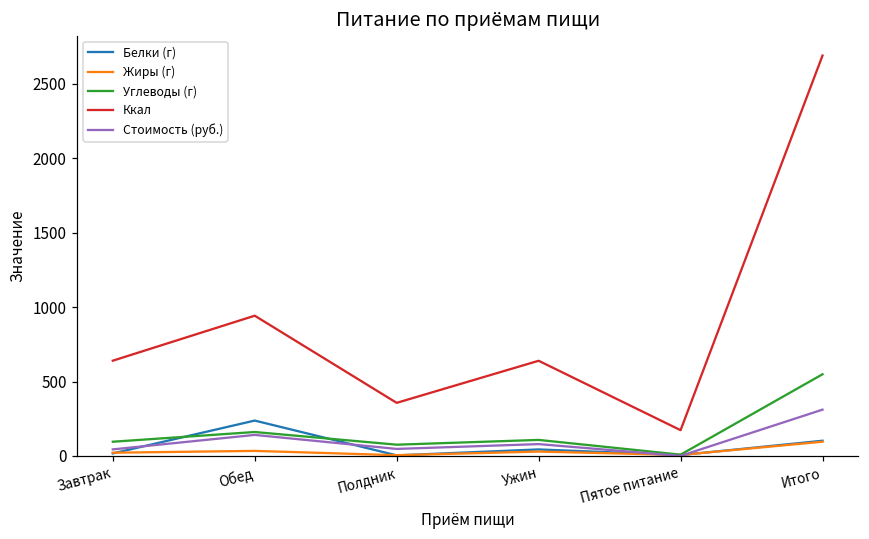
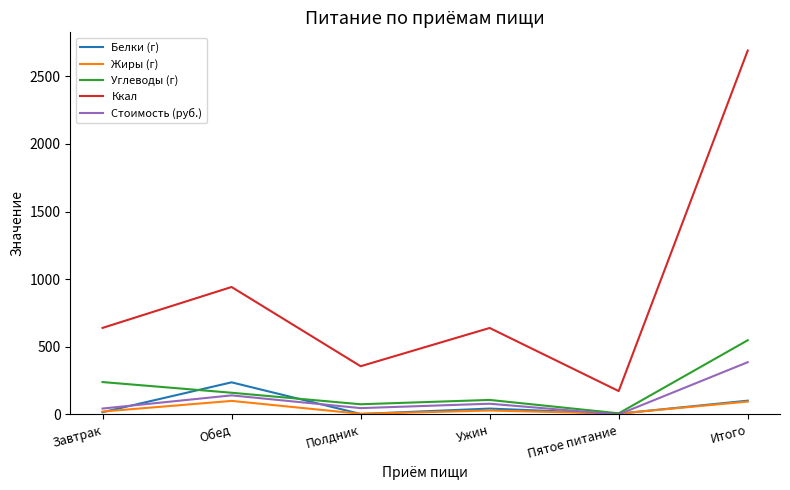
  {
    "Белки (г)": {
      "Обед": 240
    },
    "Жиры (г)": {
-     "Обед": 30
+     "Обед": 100
    },
    "Углеводы (г)": {
-     "Завтрак": 100,
+     "Завтрак": 240,
      "Обед": 160,
      "Полдник": 80,
      "Ужин": 110,
      "Итого": 550
    },
    "Ккал": {
      "Завтрак": 640,
      "Обед": 940,
      "Полдник": 360,
      "Ужин": 640,
      "Пятое питание": 170,
      "Итого": 2690
    },
    "Стоимость (руб.)": {
      "Завтрак": 40,
      "Обед": 140,
      "Полдник": 50,
      "Ужин": 80,
-     "Итого": 310
+     "Итого": 390
    }
  }
